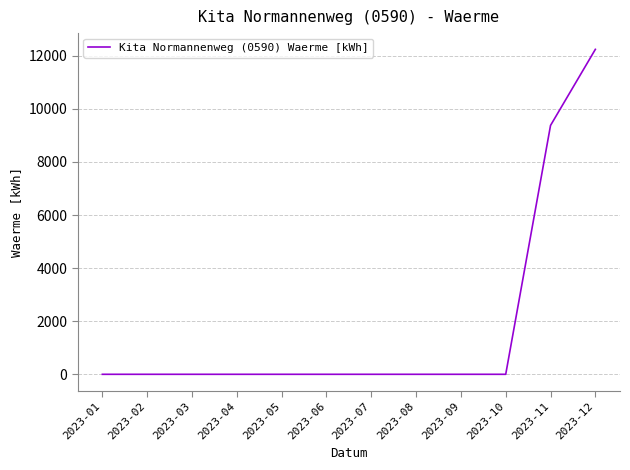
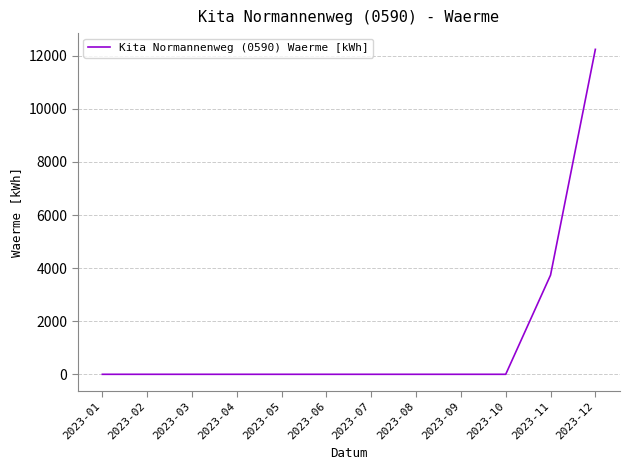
  {
    "2023-01": 0,
    "2023-02": 0,
    "2023-03": 0,
    "2023-04": 0,
    "2023-05": 0,
    "2023-06": 0,
    "2023-07": 0,
    "2023-08": 0,
    "2023-09": 0,
    "2023-10": 0,
-   "2023-11": 9400,
+   "2023-11": 3700,
    "2023-12": 12200
  }
